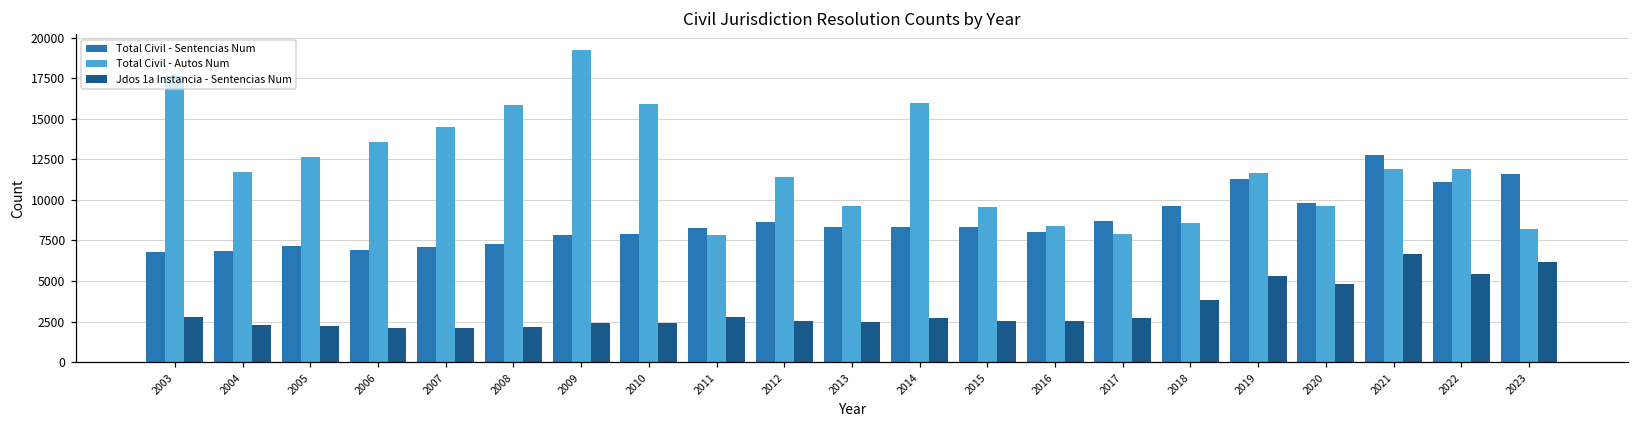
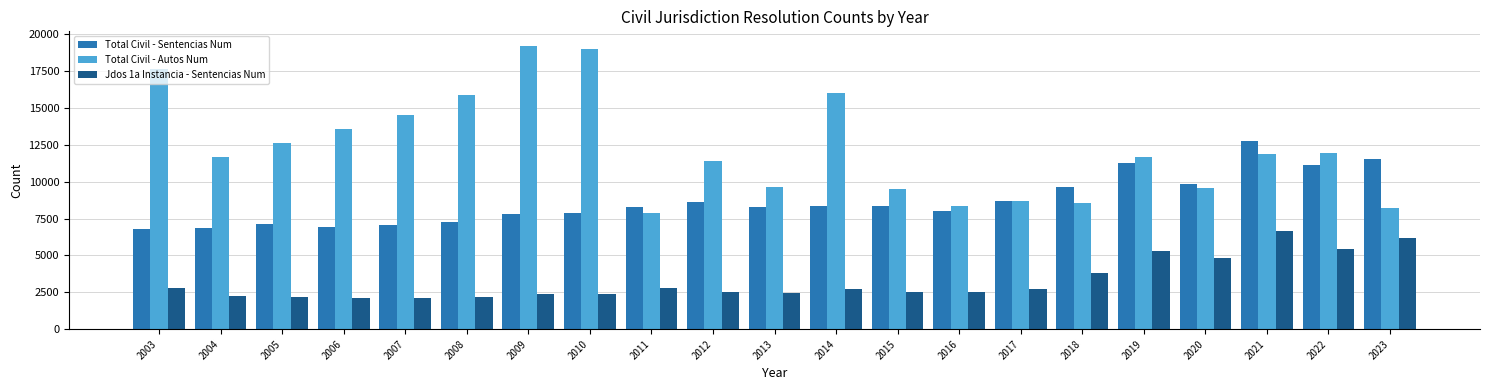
  {
    "Total Civil - Autos Num": {
      "2004": 11700,
      "2005": 12600,
      "2006": 13600,
      "2007": 14500,
      "2008": 15900,
      "2009": 19200,
-     "2010": 15900,
+     "2010": 19000,
      "2011": 7800,
      "2012": 11400,
      "2013": 9600,
      "2014": 16000,
      "2015": 9500,
      "2016": 8400,
-     "2017": 7900,
+     "2017": 8700,
      "2018": 8600,
      "2019": 11700,
      "2020": 9600,
      "2021": 11900,
      "2022": 11900,
      "2023": 8200
    }
  }
